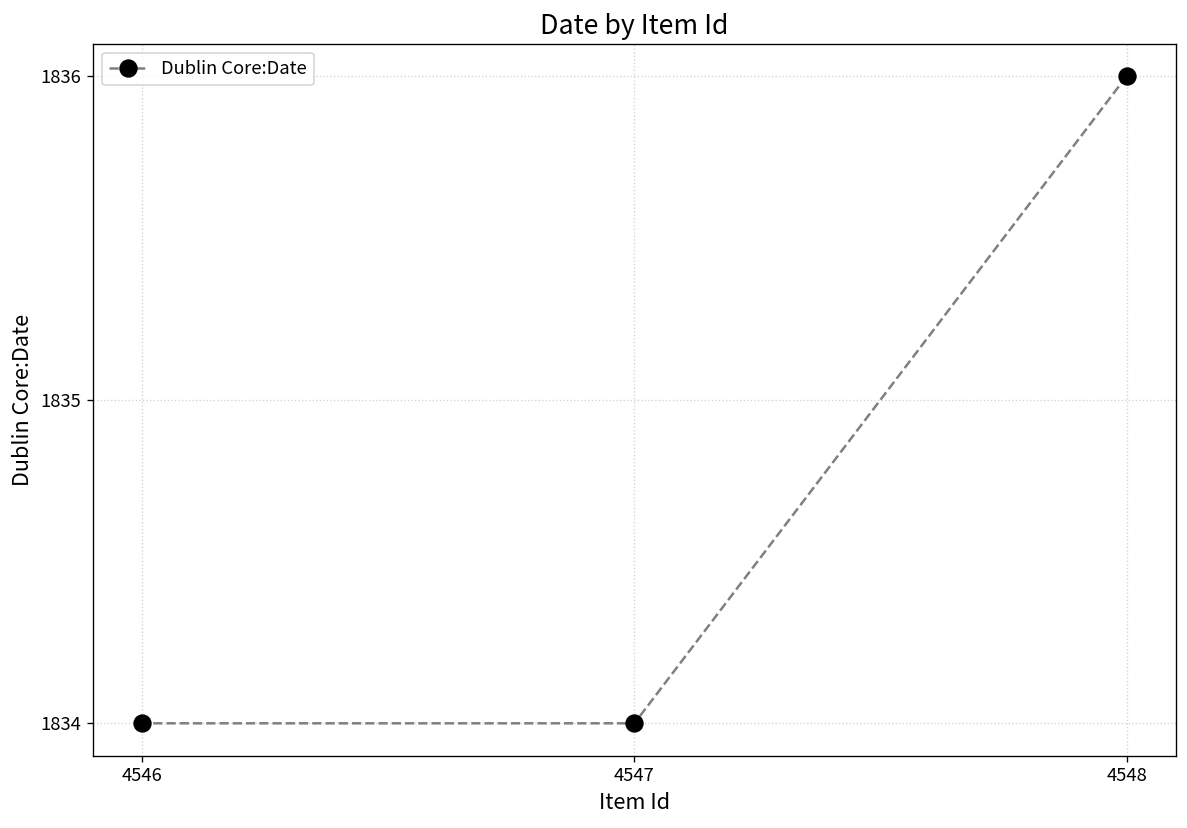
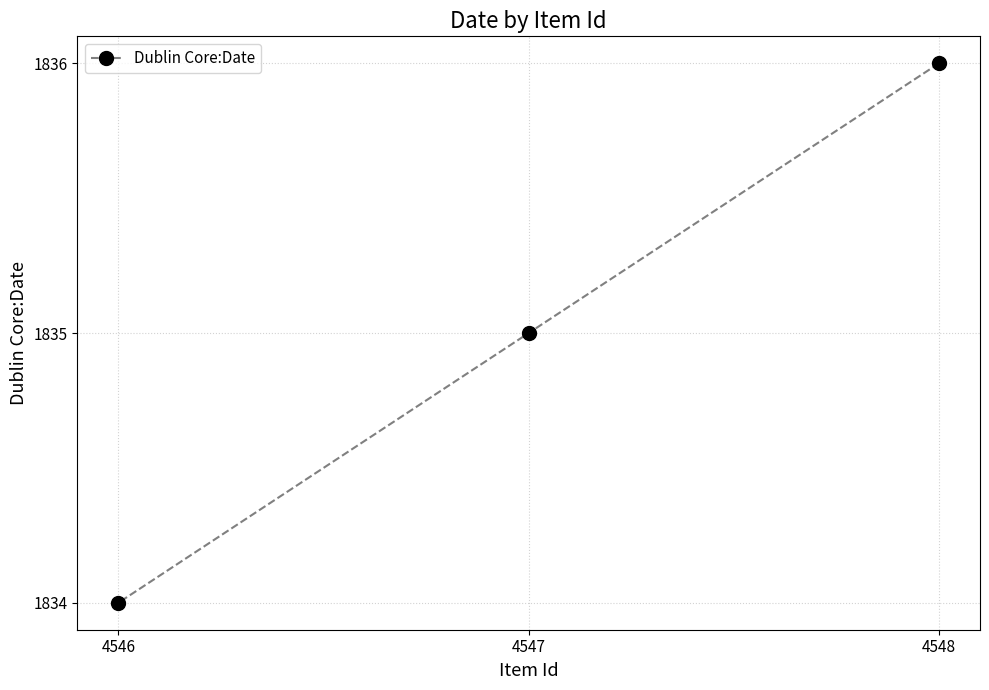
  {
    "4546": 1834,
-   "4547": 1834,
+   "4547": 1835,
    "4548": 1836
  }
